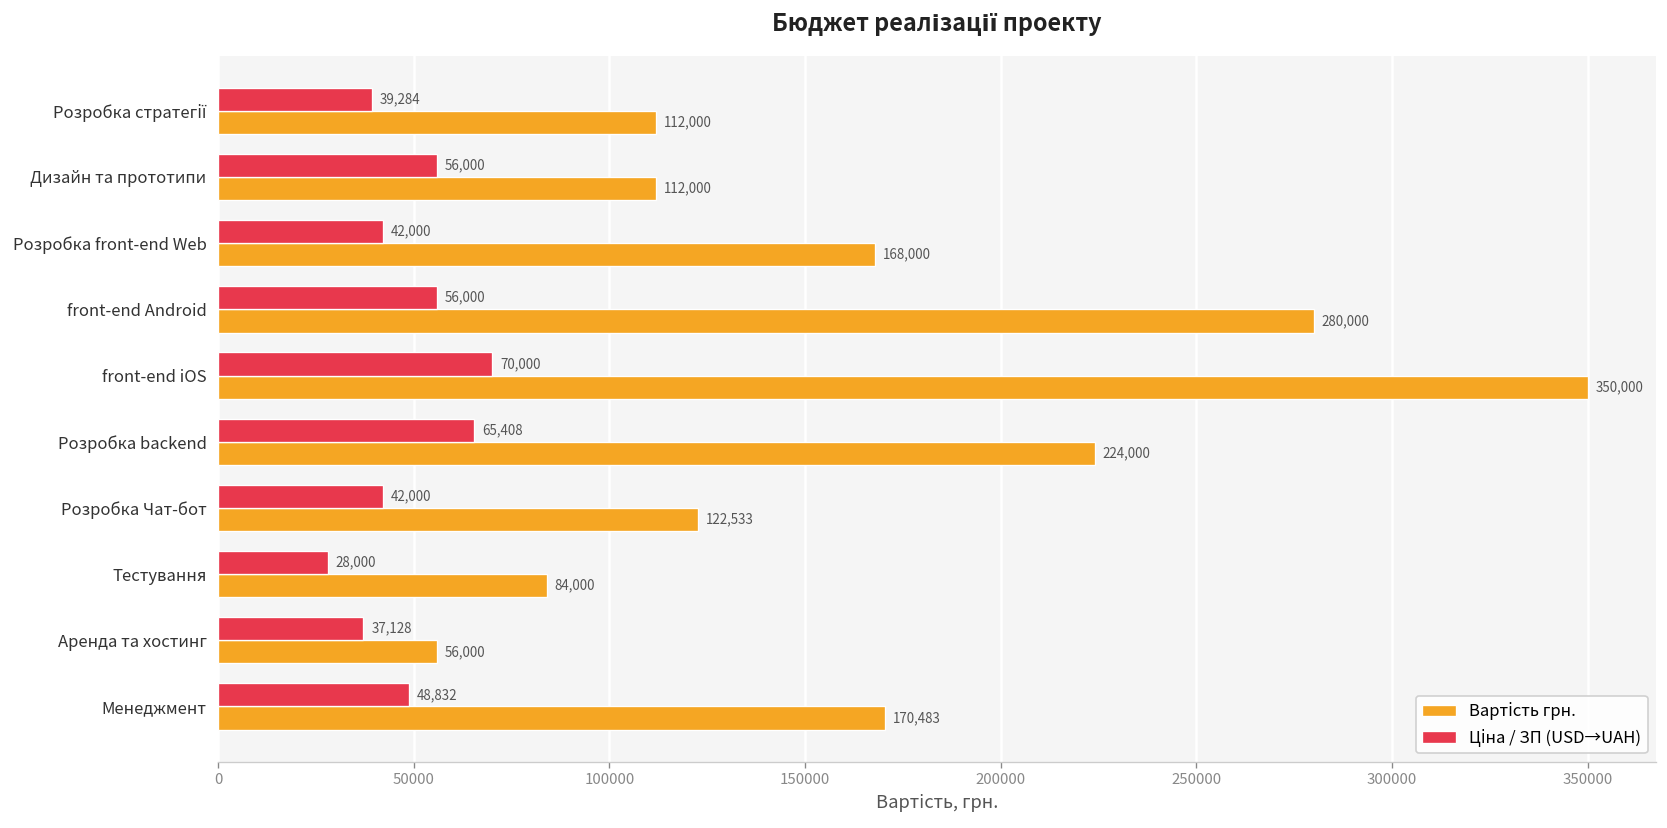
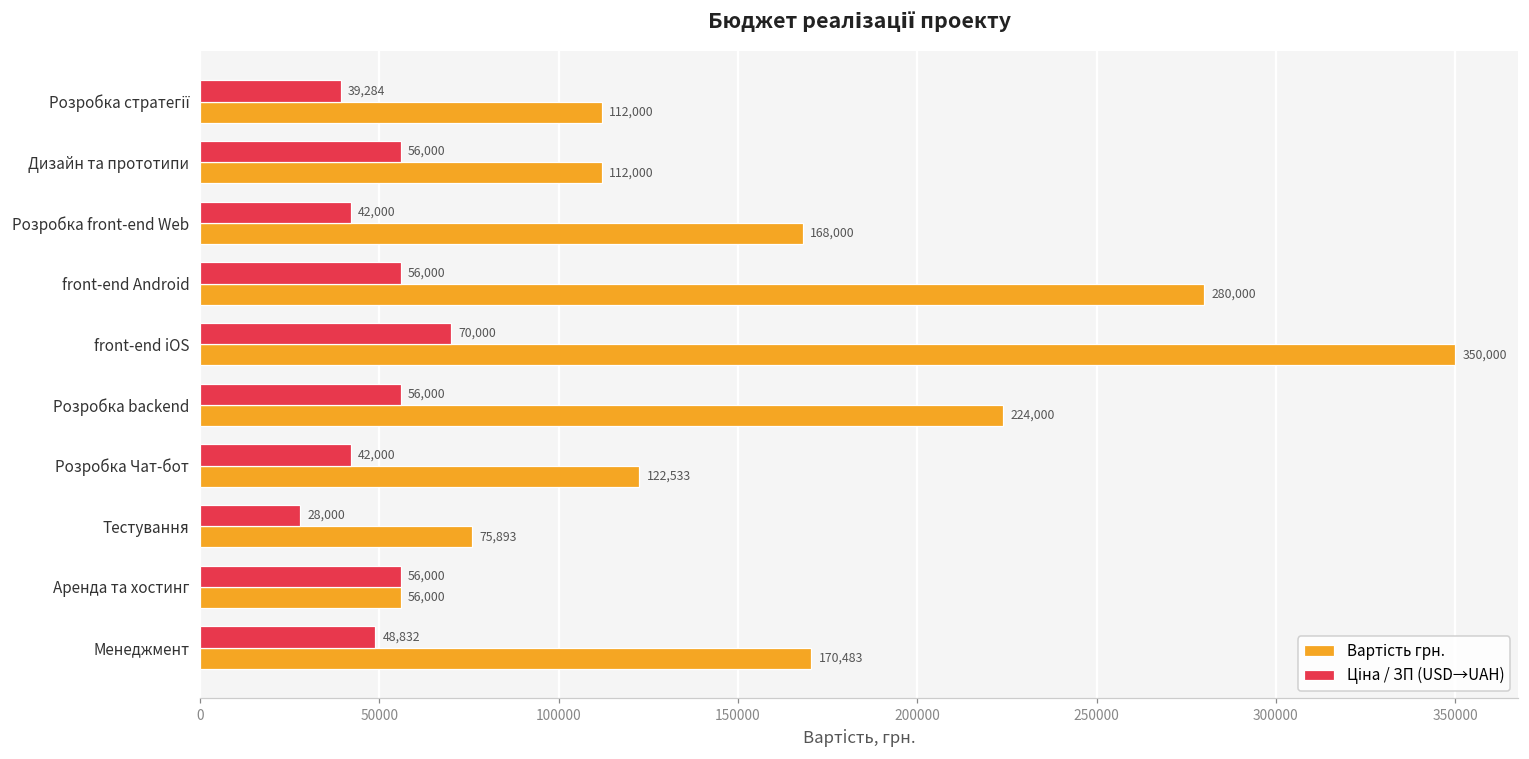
  {
    "Вартість грн.": {
      "Розробка стратегії": "112,000",
      "Дизайн та прототипи": "112,000",
      "Розробка front-end Web": "168,000",
      "front-end Android": "280,000",
      "front-end iOS": "350,000",
      "Розробка backend": "224,000",
      "Розробка Чат-бот": "122,533",
-     "Тестування": "84,000",
+     "Тестування": "75,893",
      "Аренда та хостинг": "56,000",
      "Менеджмент": "170,483"
    },
    "Ціна / ЗП (USD→UAH)": {
      "Розробка стратегії": "39,284",
      "Дизайн та прототипи": "56,000",
      "Розробка front-end Web": "42,000",
      "front-end Android": "56,000",
      "front-end iOS": "70,000",
-     "Розробка backend": "65,408",
+     "Розробка backend": "56,000",
      "Розробка Чат-бот": "42,000",
      "Тестування": "28,000",
-     "Аренда та хостинг": "37,128",
+     "Аренда та хостинг": "56,000",
      "Менеджмент": "48,832"
    }
  }
